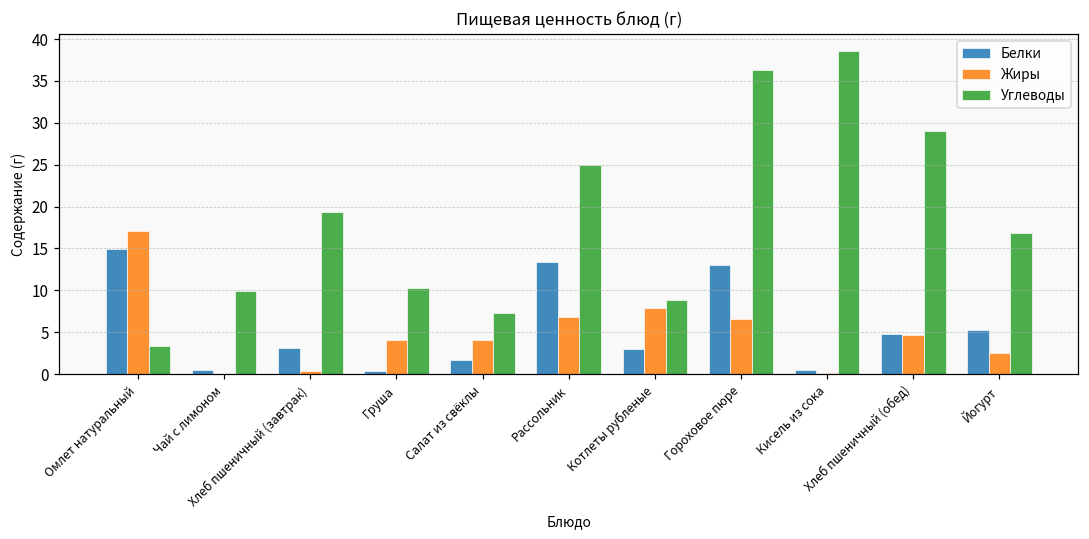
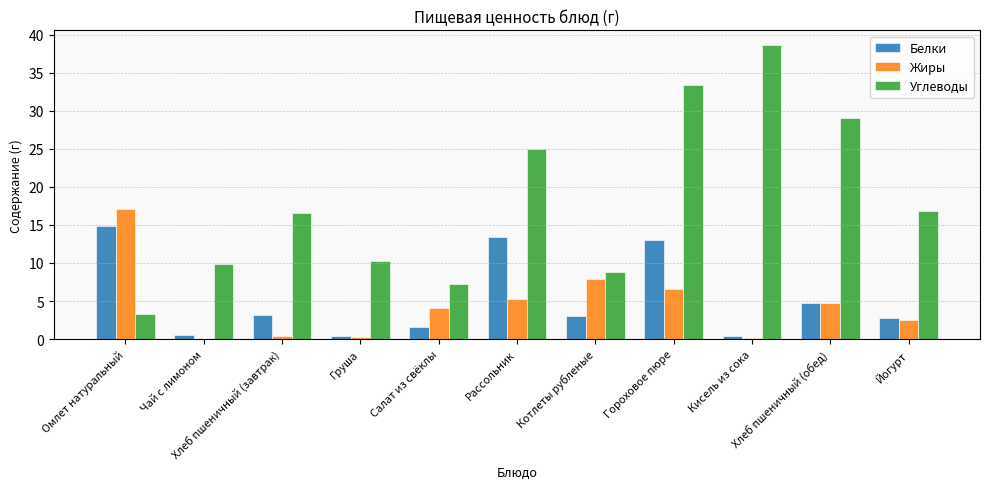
  {
    "Белки": {
      "Омлет натуральный": 15,
      "Чай с лимоном": 1,
      "Хлеб пшеничный (завтрак)": 3,
      "Груша": 0,
      "Салат из свёклы": 2,
      "Рассольник": 13,
      "Котлеты рубленые": 3,
      "Гороховое пюре": 13,
      "Кисель из сока": 0,
      "Хлеб пшеничный (обед)": 5,
-     "Йогурт": 5
+     "Йогурт": 3
    },
    "Жиры": {
      "Омлет натуральный": 17,
      "Чай с лимоном": 0,
      "Хлеб пшеничный (завтрак)": 0,
-     "Груша": 4,
+     "Груша": 0,
      "Салат из свёклы": 4,
-     "Рассольник": 7,
+     "Рассольник": 5,
      "Котлеты рубленые": 8,
      "Гороховое пюре": 7,
      "Хлеб пшеничный (обед)": 5,
      "Йогурт": 3
    },
    "Углеводы": {
      "Омлет натуральный": 3,
      "Чай с лимоном": 10,
-     "Хлеб пшеничный (завтрак)": 19,
+     "Хлеб пшеничный (завтрак)": 17,
      "Груша": 10,
      "Салат из свёклы": 7,
      "Рассольник": 25,
      "Котлеты рубленые": 9,
-     "Гороховое пюре": 36,
+     "Гороховое пюре": 33,
      "Кисель из сока": 39,
      "Хлеб пшеничный (обед)": 29,
      "Йогурт": 17
    }
  }
